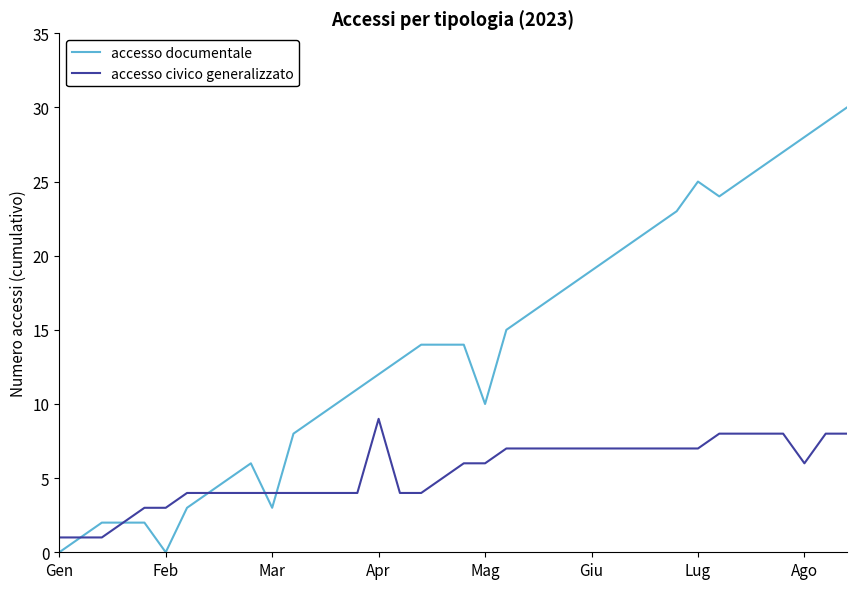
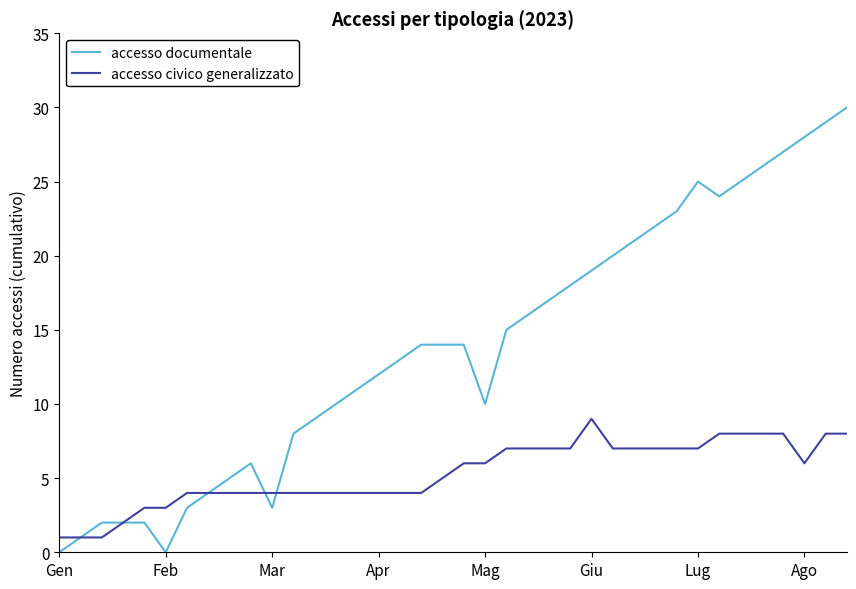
  {
    "accesso documentale": {
      "Gen": 0,
      "Feb": 0,
      "Mar": 3,
      "Apr": 12,
      "Mag": 10,
      "Giu": 19,
      "Lug": 25,
      "Ago": 28
    },
    "accesso civico generalizzato": {
      "Gen": 1,
      "Feb": 3,
      "Mar": 4,
-     "Apr": 9,
+     "Apr": 4,
      "Mag": 6,
-     "Giu": 7,
+     "Giu": 9,
      "Lug": 7,
      "Ago": 6
    }
  }
